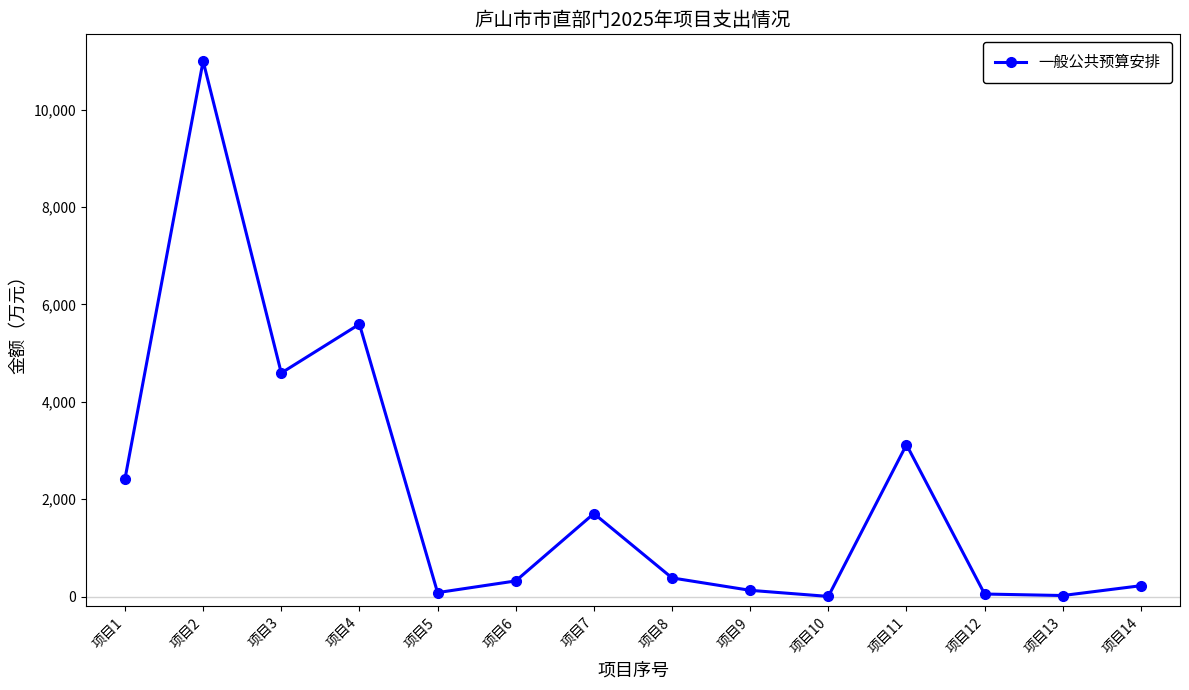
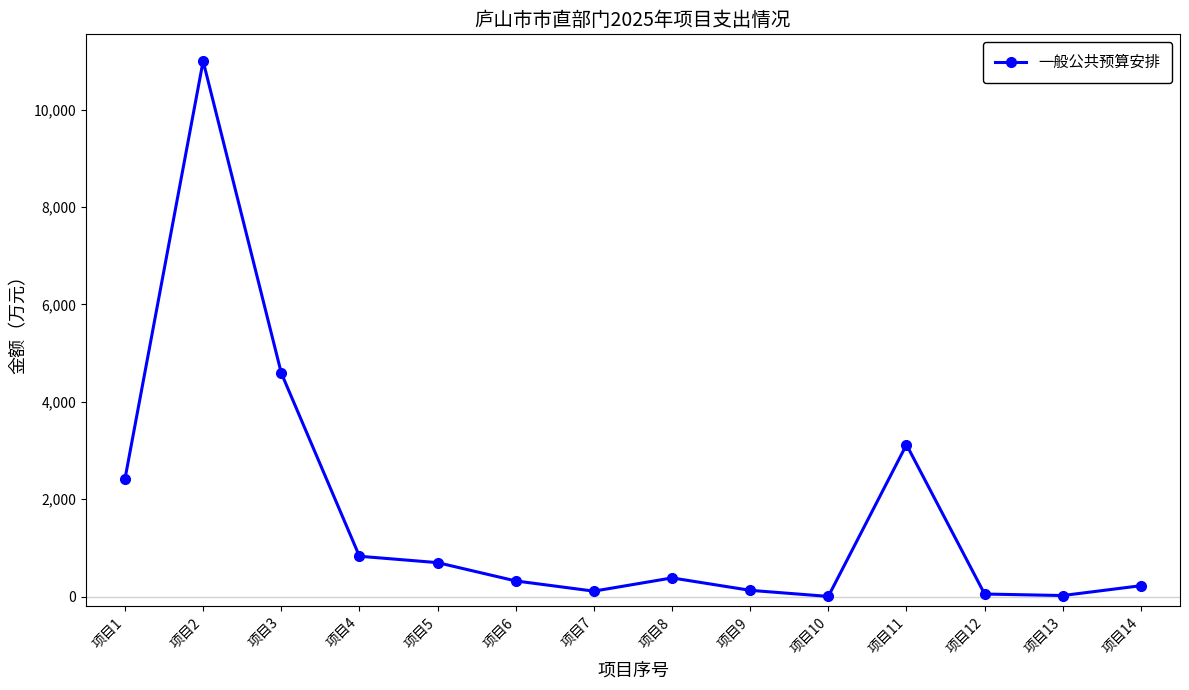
  {
    "项目1": "2,400",
    "项目2": "11,000",
    "项目3": "4,600",
-   "项目4": "5,600",
-   "项目5": "100",
+   "项目4": "800",
+   "项目5": "700",
    "项目6": "300",
-   "项目7": "1,700",
+   "项目7": "100",
    "项目8": "400",
    "项目9": "100",
    "项目10": "0",
    "项目11": "3,100",
    "项目12": "100",
    "项目13": "0",
    "项目14": "200"
  }
